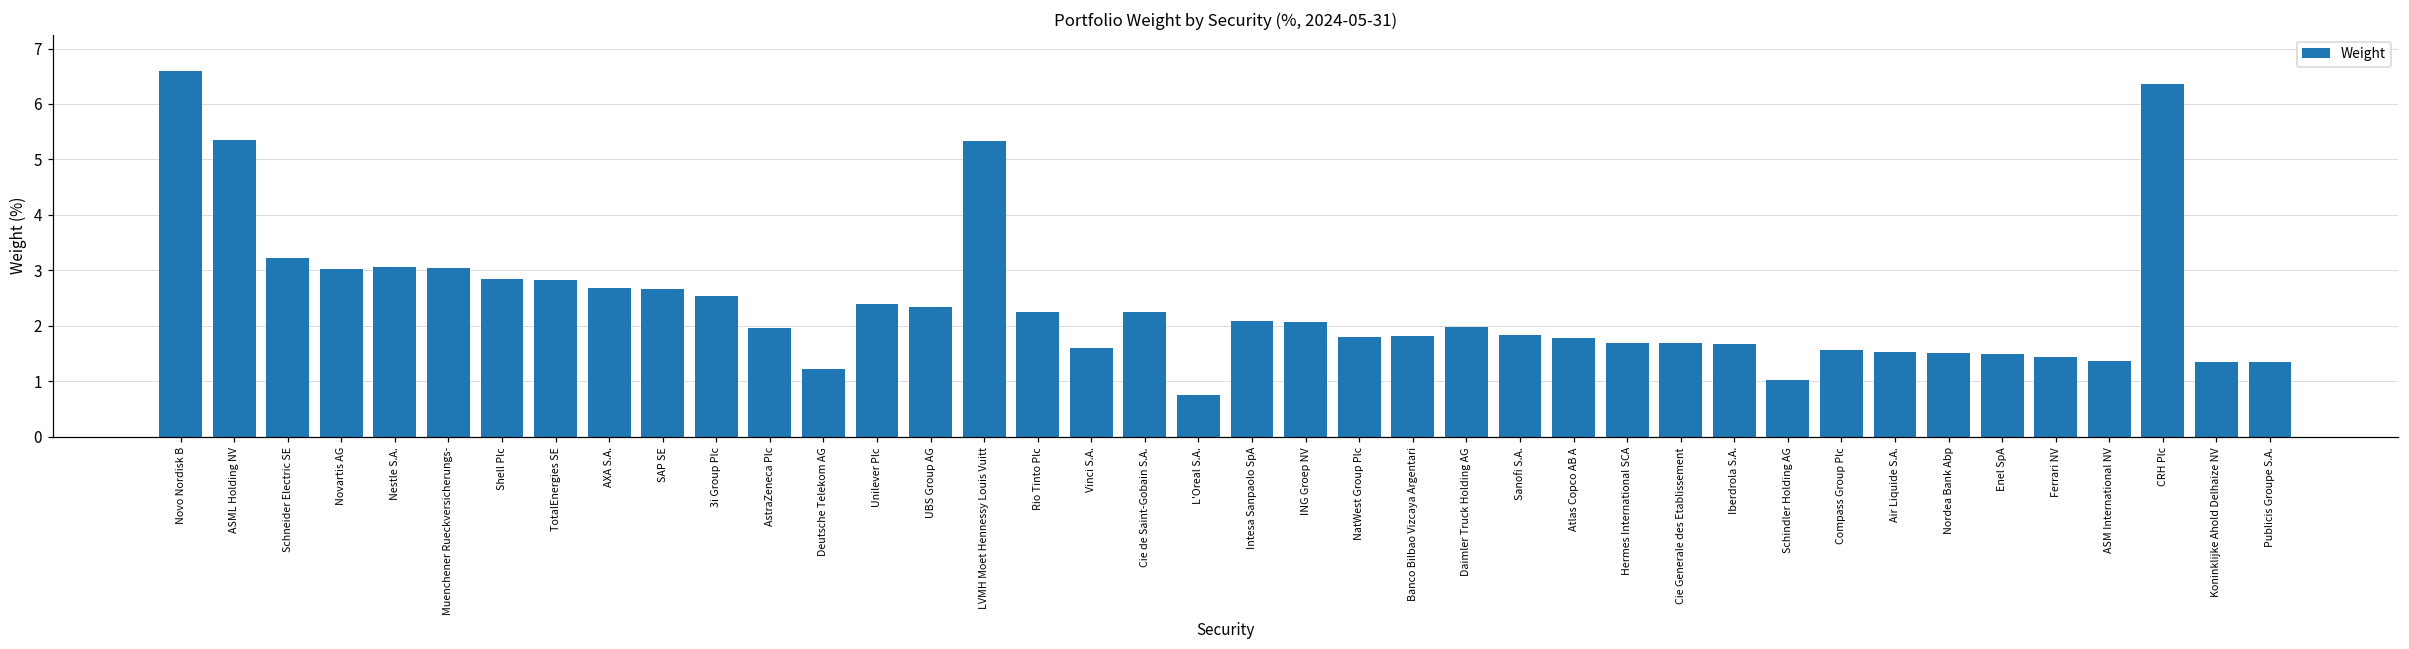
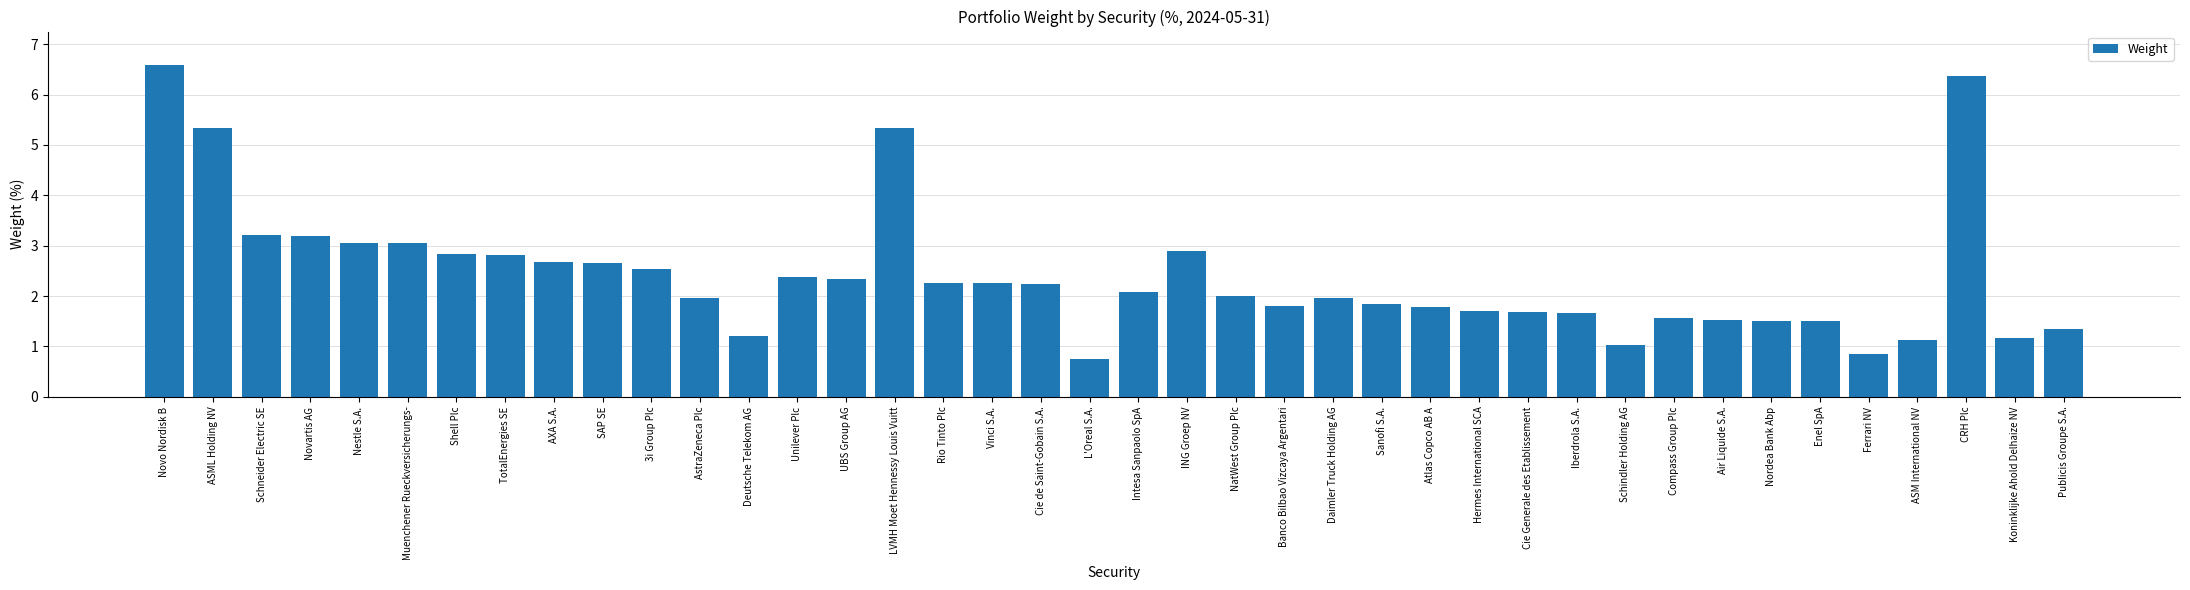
  {
    "Novo Nordisk B": 6.6,
    "ASML Holding NV": 5.3,
    "Schneider Electric SE": 3.2,
-   "Novartis AG": 3.0,
+   "Novartis AG": 3.2,
    "Nestle S.A.": 3.1,
    "Muenchener Rueckversicherungs-": 3.0,
    "Shell Plc": 2.8,
    "TotalEnergies SE": 2.8,
    "AXA S.A.": 2.7,
    "SAP SE": 2.7,
    "3i Group Plc": 2.5,
    "AstraZeneca Plc": 2.0,
    "Deutsche Telekom AG": 1.2,
    "Unilever Plc": 2.4,
    "UBS Group AG": 2.3,
    "LVMH Moet Hennessy Louis Vuitt": 5.3,
    "Rio Tinto Plc": 2.3,
-   "Vinci S.A.": 1.6,
+   "Vinci S.A.": 2.3,
    "Cie de Saint-Gobain S.A.": 2.2,
    "L'Oreal S.A.": 0.8,
    "Intesa Sanpaolo SpA": 2.1,
-   "ING Groep NV": 2.1,
-   "NatWest Group Plc": 1.8,
+   "ING Groep NV": 2.9,
+   "NatWest Group Plc": 2.0,
    "Banco Bilbao Vizcaya Argentari": 1.8,
    "Daimler Truck Holding AG": 2.0,
    "Sanofi S.A.": 1.8,
    "Atlas Copco AB A": 1.8,
    "Hermes International SCA": 1.7,
    "Cie Generale des Etablissement": 1.7,
    "Iberdrola S.A.": 1.7,
    "Schindler Holding AG": 1.0,
    "Compass Group Plc": 1.6,
    "Air Liquide S.A.": 1.5,
    "Nordea Bank Abp": 1.5,
    "Enel SpA": 1.5,
-   "Ferrari NV": 1.4,
-   "ASM International NV": 1.4,
+   "Ferrari NV": 0.8,
+   "ASM International NV": 1.1,
    "CRH Plc": 6.4,
-   "Koninklijke Ahold Delhaize NV": 1.4,
+   "Koninklijke Ahold Delhaize NV": 1.2,
    "Publicis Groupe S.A.": 1.3
  }
